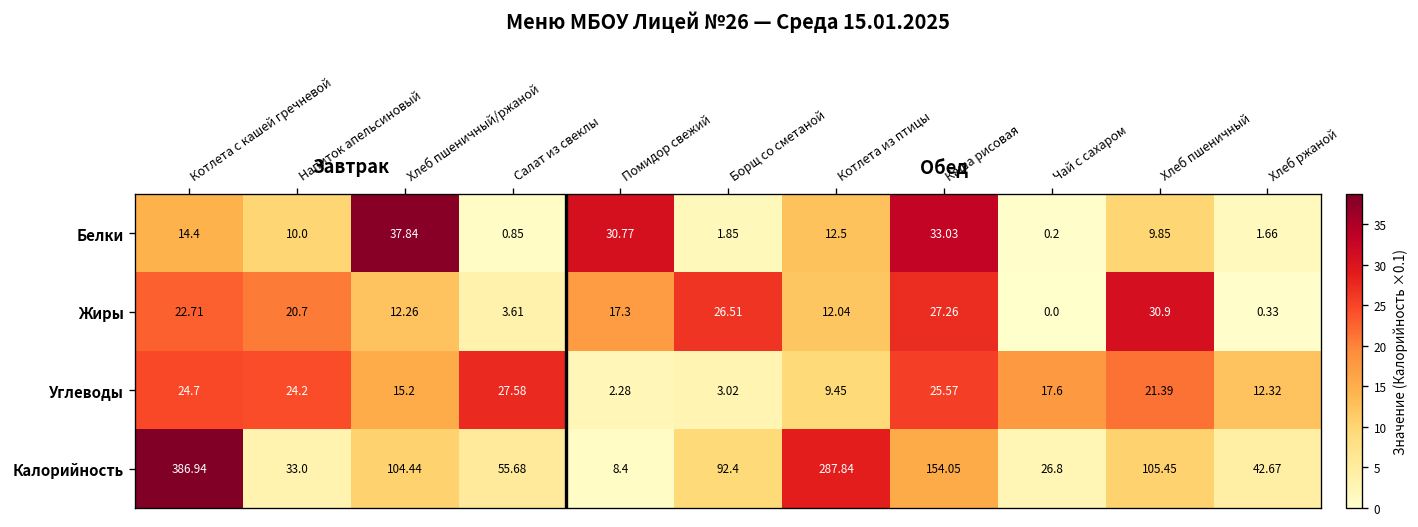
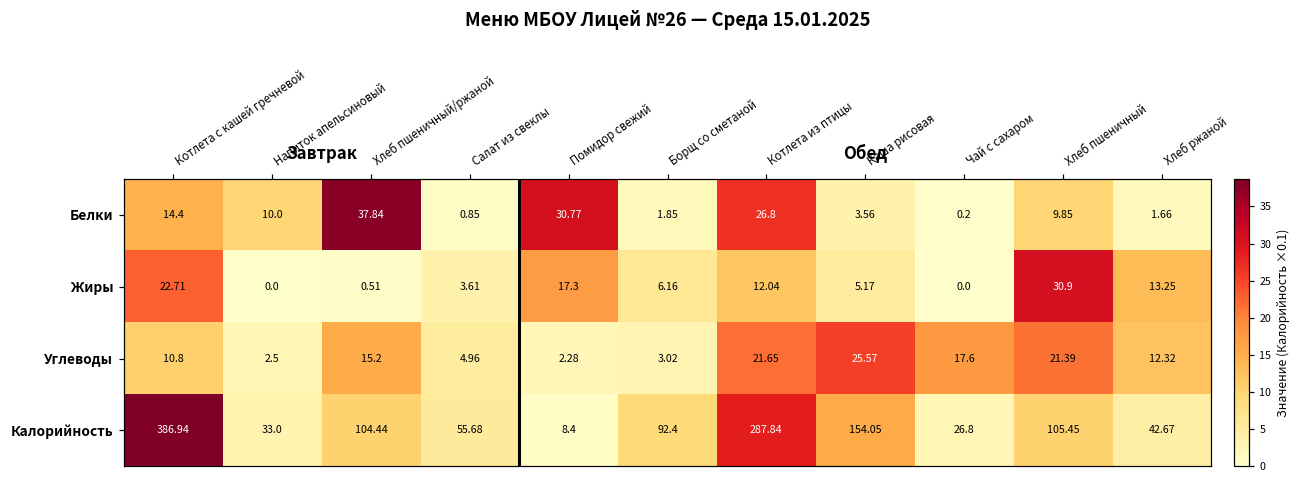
  {
    "Белки": {
      "Котлета с кашей гречневой": 14.4,
      "Напиток апельсиновый": 10.0,
      "Хлеб пшеничный/ржаной": 37.84,
      "Салат из свеклы": 0.85,
      "Помидор свежий": 30.77,
      "Борщ со сметаной": 1.85,
-     "Котлета из птицы": 12.5,
-     "Каша рисовая": 33.03,
+     "Котлета из птицы": 26.8,
+     "Каша рисовая": 3.56,
      "Чай с сахаром": 0.2,
      "Хлеб пшеничный": 9.85,
      "Хлеб ржаной": 1.66
    },
    "Жиры": {
      "Котлета с кашей гречневой": 22.71,
-     "Напиток апельсиновый": 20.7,
-     "Хлеб пшеничный/ржаной": 12.26,
+     "Напиток апельсиновый": 0.0,
+     "Хлеб пшеничный/ржаной": 0.51,
      "Салат из свеклы": 3.61,
      "Помидор свежий": 17.3,
-     "Борщ со сметаной": 26.51,
+     "Борщ со сметаной": 6.16,
      "Котлета из птицы": 12.04,
-     "Каша рисовая": 27.26,
+     "Каша рисовая": 5.17,
      "Чай с сахаром": 0.0,
      "Хлеб пшеничный": 30.9,
-     "Хлеб ржаной": 0.33
+     "Хлеб ржаной": 13.25
    },
    "Углеводы": {
-     "Котлета с кашей гречневой": 24.7,
-     "Напиток апельсиновый": 24.2,
+     "Котлета с кашей гречневой": 10.8,
+     "Напиток апельсиновый": 2.5,
      "Хлеб пшеничный/ржаной": 15.2,
-     "Салат из свеклы": 27.58,
+     "Салат из свеклы": 4.96,
      "Помидор свежий": 2.28,
      "Борщ со сметаной": 3.02,
-     "Котлета из птицы": 9.45,
+     "Котлета из птицы": 21.65,
      "Каша рисовая": 25.57,
      "Чай с сахаром": 17.6,
      "Хлеб пшеничный": 21.39,
      "Хлеб ржаной": 12.32
    },
    "Калорийность": {
      "Котлета с кашей гречневой": 386.94,
      "Напиток апельсиновый": 33.0,
      "Хлеб пшеничный/ржаной": 104.44,
      "Салат из свеклы": 55.68,
      "Помидор свежий": 8.4,
      "Борщ со сметаной": 92.4,
      "Котлета из птицы": 287.84,
      "Каша рисовая": 154.05,
      "Чай с сахаром": 26.8,
      "Хлеб пшеничный": 105.45,
      "Хлеб ржаной": 42.67
    }
  }
